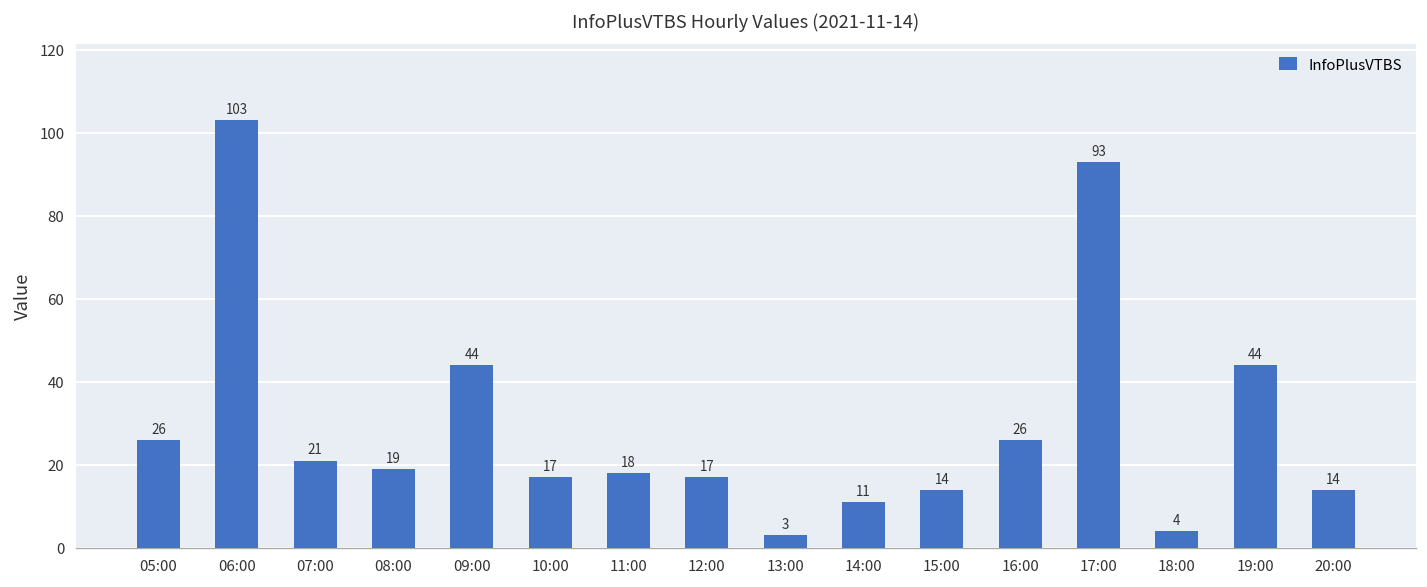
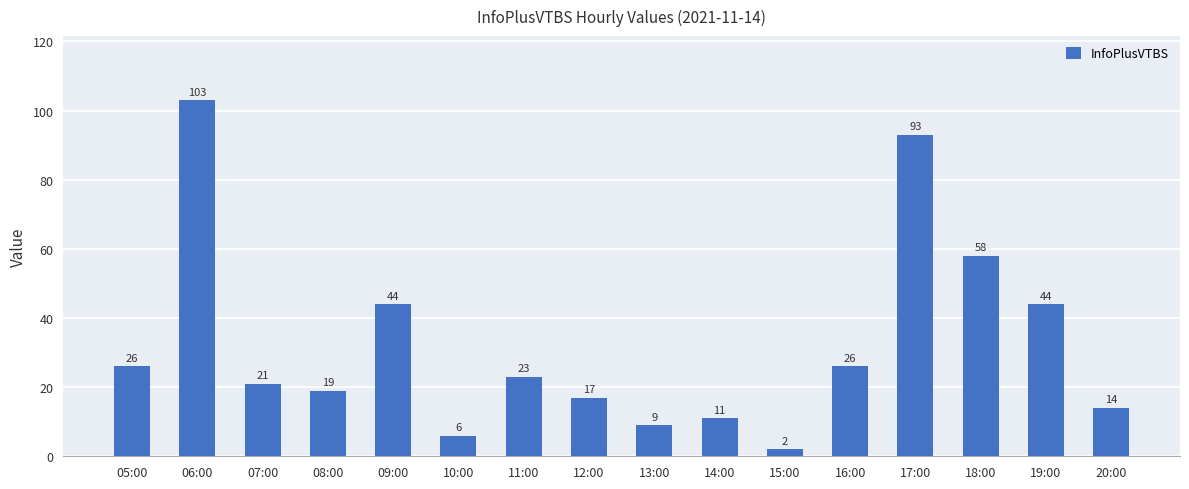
  {
    "05:00": 26,
    "06:00": 103,
    "07:00": 21,
    "08:00": 19,
    "09:00": 44,
-   "10:00": 17,
-   "11:00": 18,
+   "10:00": 6,
+   "11:00": 23,
    "12:00": 17,
-   "13:00": 3,
+   "13:00": 9,
    "14:00": 11,
-   "15:00": 14,
+   "15:00": 2,
    "16:00": 26,
    "17:00": 93,
-   "18:00": 4,
+   "18:00": 58,
    "19:00": 44,
    "20:00": 14
  }
